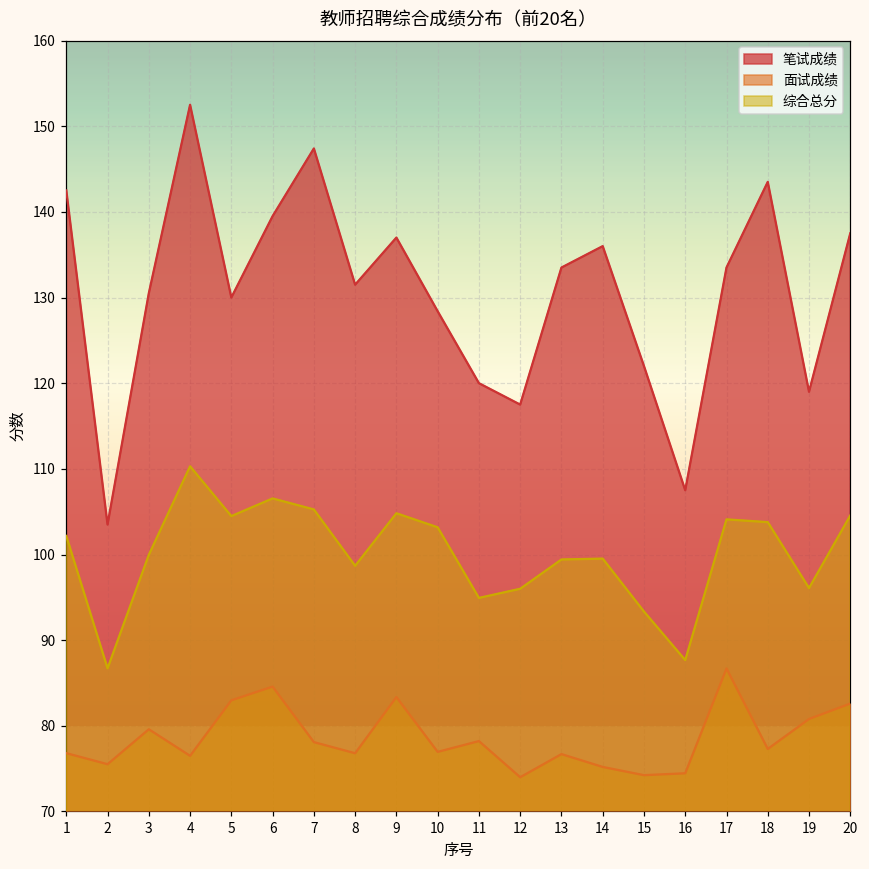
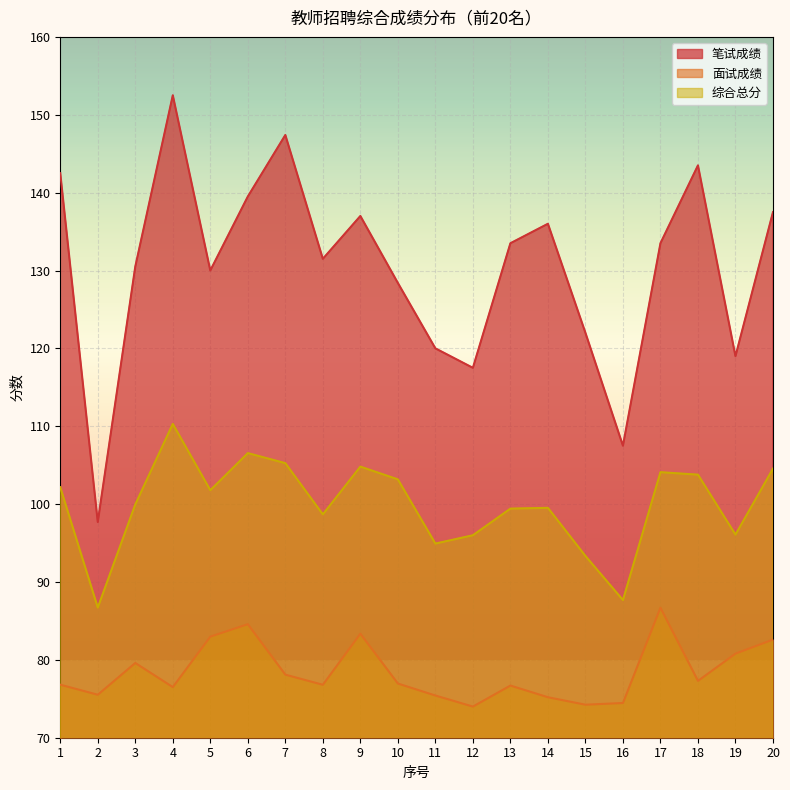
  {
    "笔试成绩": {
      "1": 143,
-     "2": 104,
+     "2": 98,
      "3": 131,
      "4": 153,
      "5": 130,
      "6": 140,
      "7": 147,
      "8": 132,
      "9": 137,
      "10": 128,
      "11": 120,
      "12": 118,
      "13": 134,
      "14": 136,
      "15": 122,
      "16": 108,
      "17": 134,
      "18": 144,
      "19": 119,
      "20": 138
    },
    "面试成绩": {
      "1": 77,
      "2": 76,
      "3": 80,
      "4": 77,
      "5": 83,
      "6": 85,
      "7": 78,
      "8": 77,
      "9": 83,
      "10": 77,
-     "11": 78,
+     "11": 75,
      "12": 74,
      "13": 77,
      "14": 75,
      "15": 74,
      "16": 74,
      "17": 87,
      "18": 77,
      "19": 81,
      "20": 83
    },
    "综合总分": {
      "1": 102,
      "2": 87,
      "3": 100,
      "4": 110,
-     "5": 104,
+     "5": 102,
      "6": 107,
      "7": 105,
      "8": 99,
      "9": 105,
      "10": 103,
      "11": 95,
      "12": 96,
      "13": 99,
      "14": 100,
      "15": 93,
      "16": 88,
      "17": 104,
      "18": 104,
      "19": 96,
      "20": 105
    }
  }
